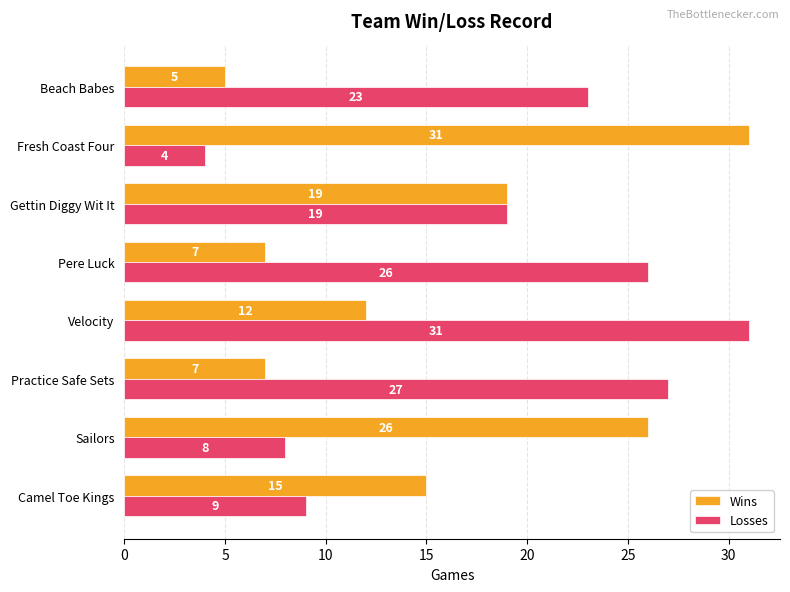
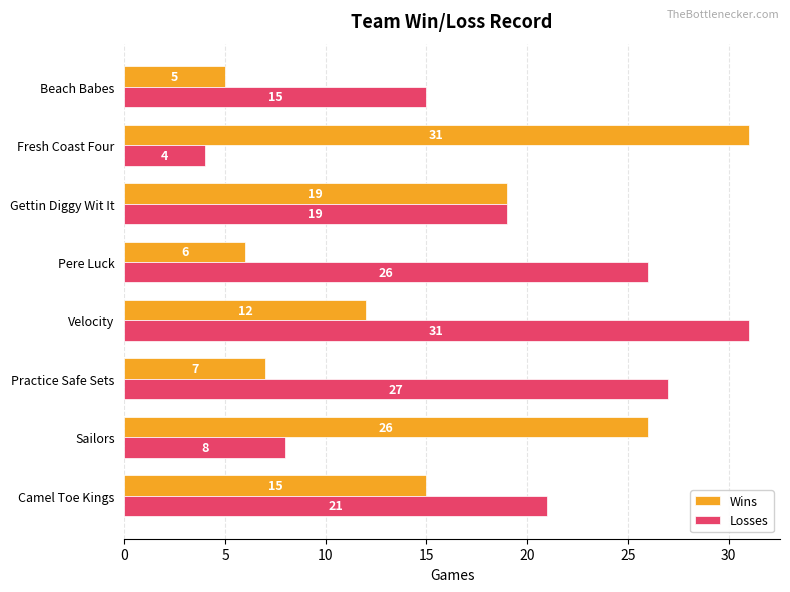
  {
    "Wins": {
      "Beach Babes": 5,
      "Fresh Coast Four": 31,
      "Gettin Diggy Wit It": 19,
-     "Pere Luck": 7,
+     "Pere Luck": 6,
      "Velocity": 12,
      "Practice Safe Sets": 7,
      "Sailors": 26,
      "Camel Toe Kings": 15
    },
    "Losses": {
-     "Beach Babes": 23,
+     "Beach Babes": 15,
      "Fresh Coast Four": 4,
      "Gettin Diggy Wit It": 19,
      "Pere Luck": 26,
      "Velocity": 31,
      "Practice Safe Sets": 27,
      "Sailors": 8,
-     "Camel Toe Kings": 9
+     "Camel Toe Kings": 21
    }
  }
